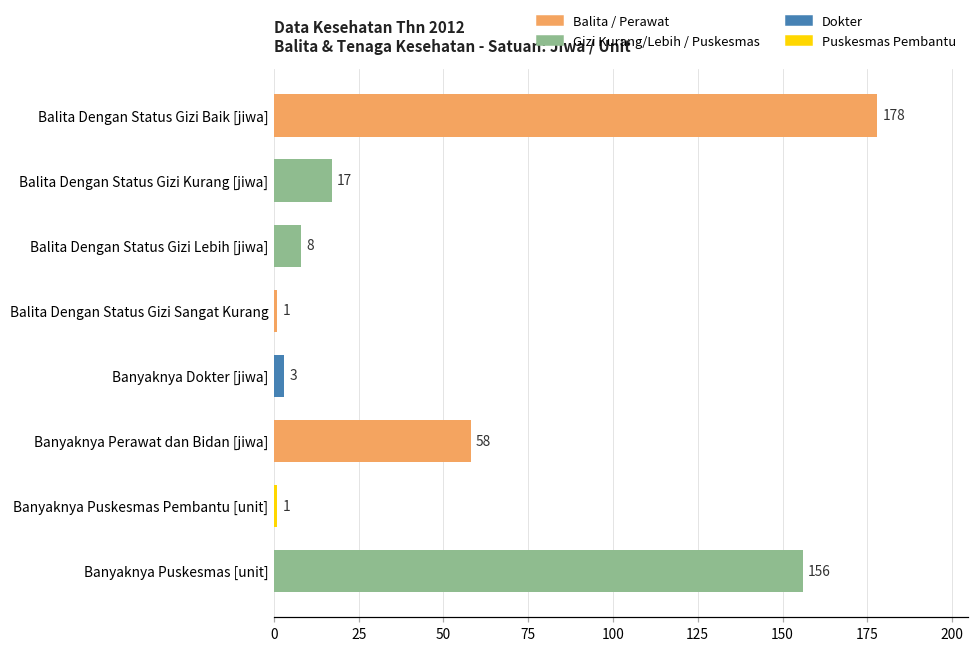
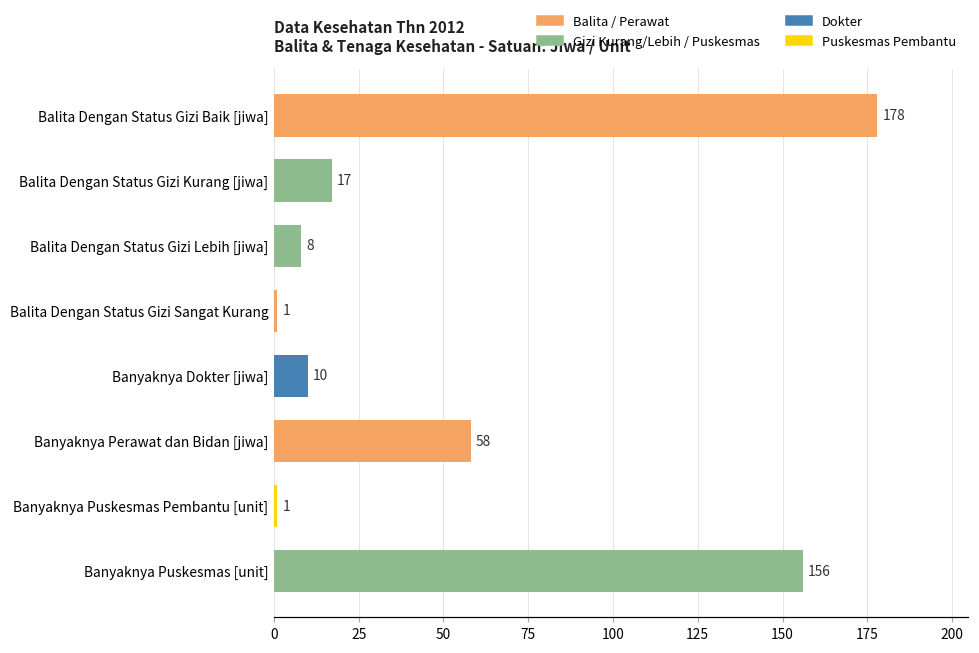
  {
    "Balita Dengan Status Gizi Baik [jiwa]": 178,
    "Balita Dengan Status Gizi Kurang [jiwa]": 17,
    "Balita Dengan Status Gizi Lebih [jiwa]": 8,
    "Balita Dengan Status Gizi Sangat Kurang": 1,
-   "Banyaknya Dokter [jiwa]": 3,
+   "Banyaknya Dokter [jiwa]": 10,
    "Banyaknya Perawat dan Bidan [jiwa]": 58,
    "Banyaknya Puskesmas Pembantu [unit]": 1,
    "Banyaknya Puskesmas [unit]": 156
  }
